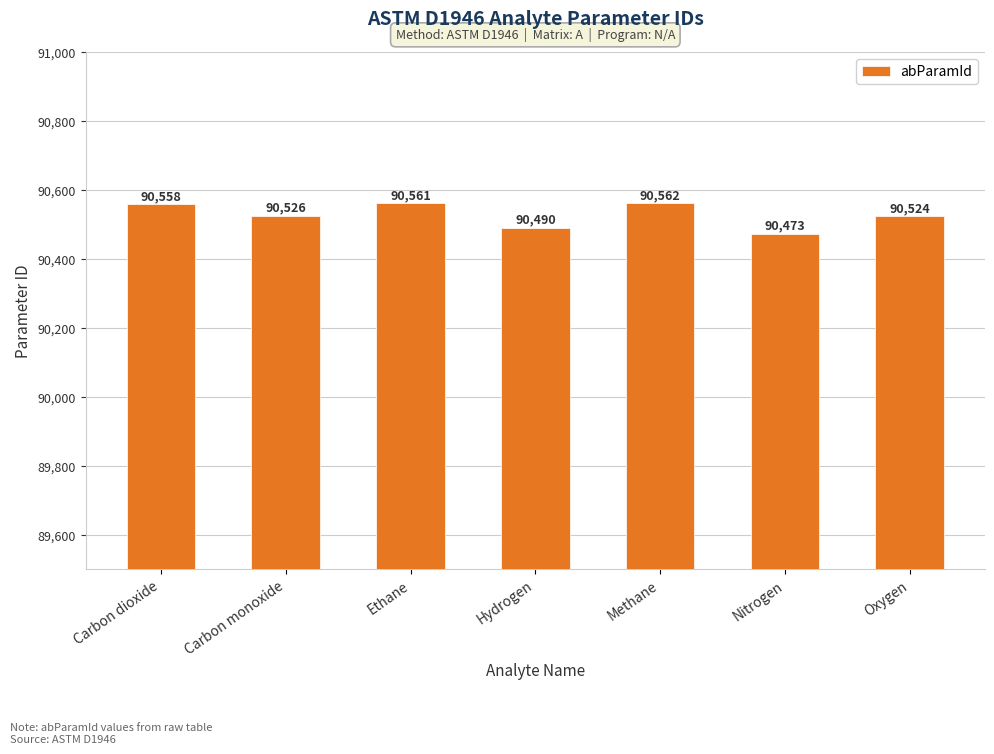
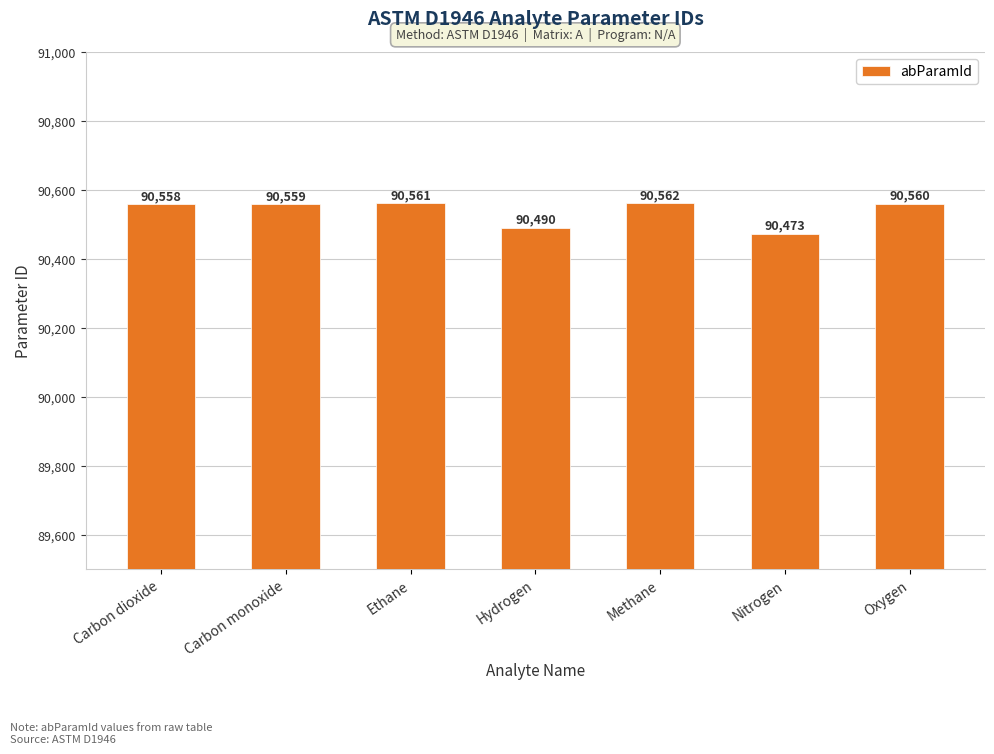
  {
    "Carbon dioxide": "90,558",
-   "Carbon monoxide": "90,526",
+   "Carbon monoxide": "90,559",
    "Ethane": "90,561",
    "Hydrogen": "90,490",
    "Methane": "90,562",
    "Nitrogen": "90,473",
-   "Oxygen": "90,524"
+   "Oxygen": "90,560"
  }
